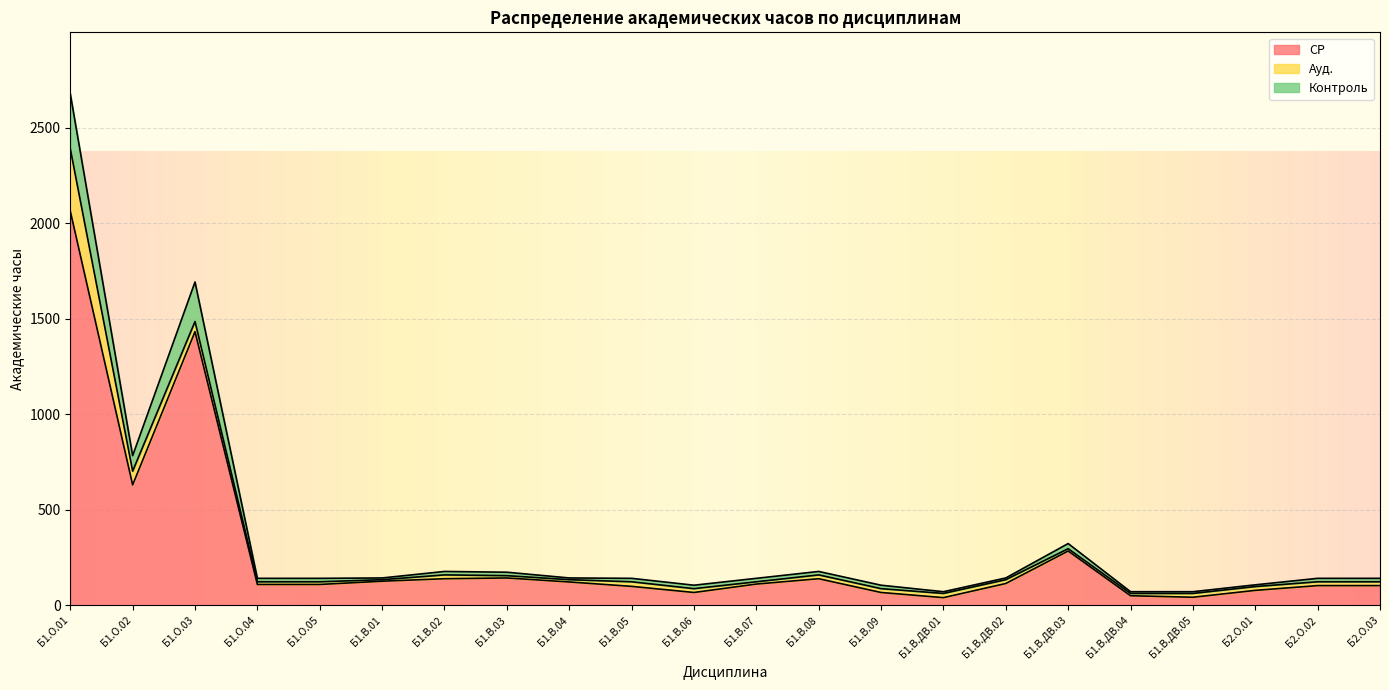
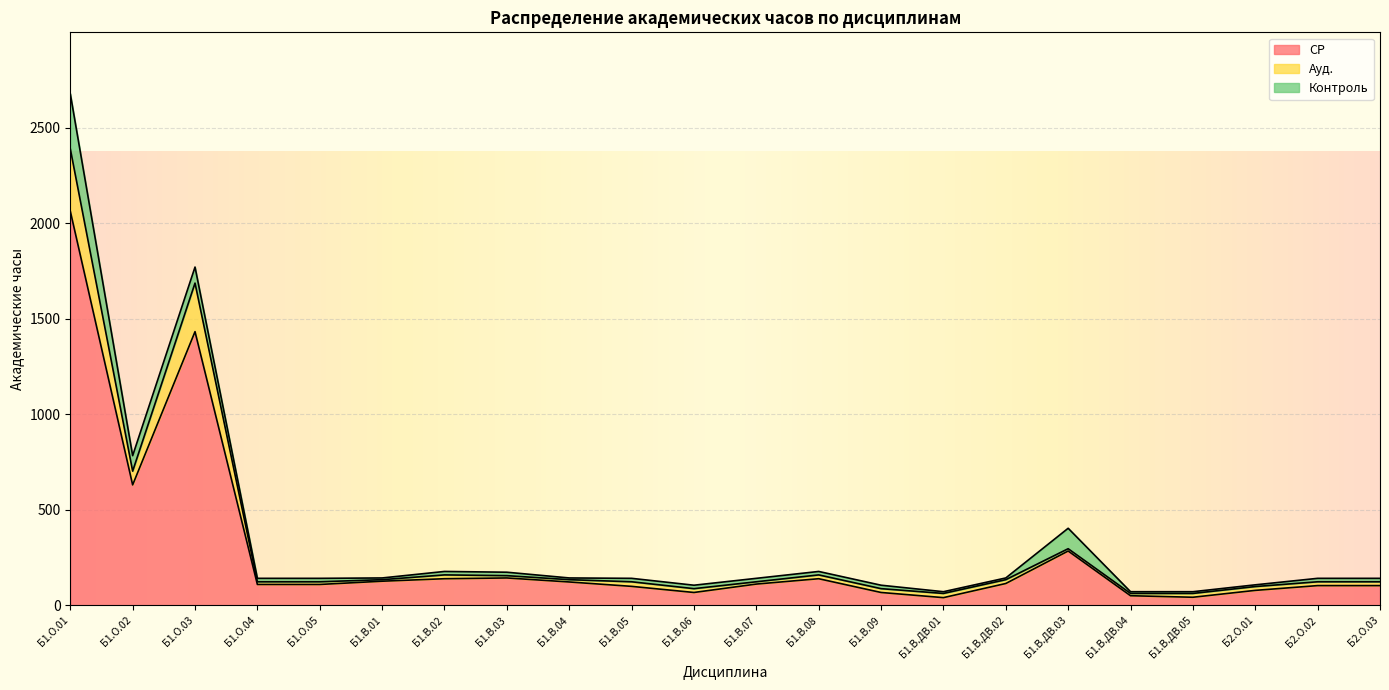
  {
    "СР": {
      "Б1.О.01": 2060,
      "Б1.О.02": 630,
      "Б1.О.03": 1430,
      "Б1.О.04": 110,
      "Б1.О.05": 110,
      "Б1.В.02": 140,
      "Б1.В.05": 100,
      "Б1.В.06": 70,
      "Б1.В.08": 140,
      "Б1.В.09": 70,
      "Б1.В.ДВ.01": 40,
      "Б1.В.ДВ.02": 120,
      "Б1.В.ДВ.05": 40,
      "Б2.О.01": 80,
      "Б2.О.02": 100,
      "Б2.О.03": 100
    },
    "Ауд.": {
      "Б1.О.01": 330,
      "Б1.О.02": 70,
-     "Б1.О.03": 50,
+     "Б1.О.03": 250,
      "Б1.О.04": 10,
      "Б1.О.05": 10,
      "Б1.В.02": 20,
      "Б1.В.05": 20,
      "Б1.В.06": 20,
      "Б1.В.08": 20,
      "Б1.В.09": 20,
      "Б2.О.02": 20,
      "Б2.О.03": 20
    },
    "Контроль": {
      "Б1.О.01": 290,
      "Б1.О.02": 80,
-     "Б1.О.03": 210,
+     "Б1.О.03": 80,
      "Б1.О.04": 20,
      "Б1.О.05": 20,
      "Б1.В.02": 20,
      "Б1.В.03": 20,
      "Б1.В.05": 20,
      "Б1.В.06": 20,
      "Б1.В.07": 20,
      "Б1.В.08": 20,
      "Б1.В.09": 20,
-     "Б1.В.ДВ.03": 30,
+     "Б1.В.ДВ.03": 110,
      "Б2.О.02": 20,
      "Б2.О.03": 20
    }
  }
